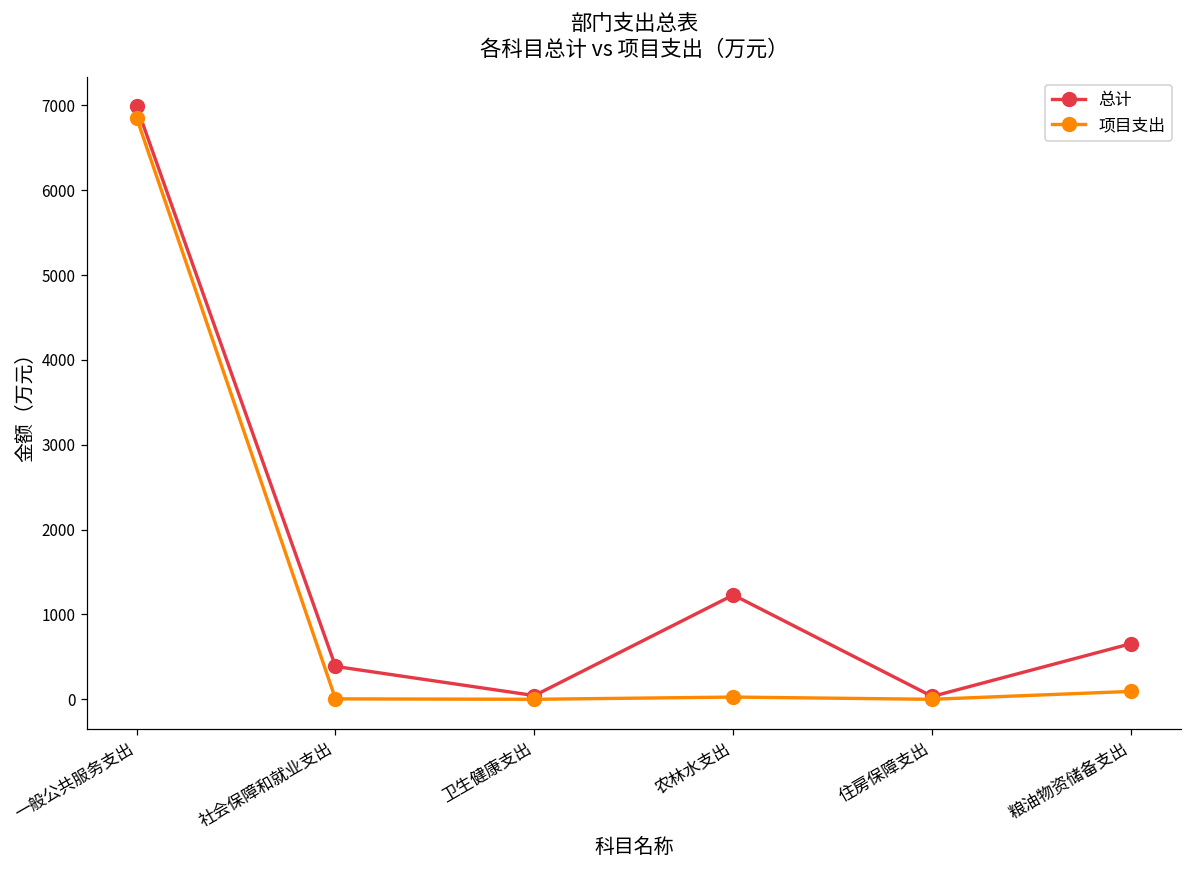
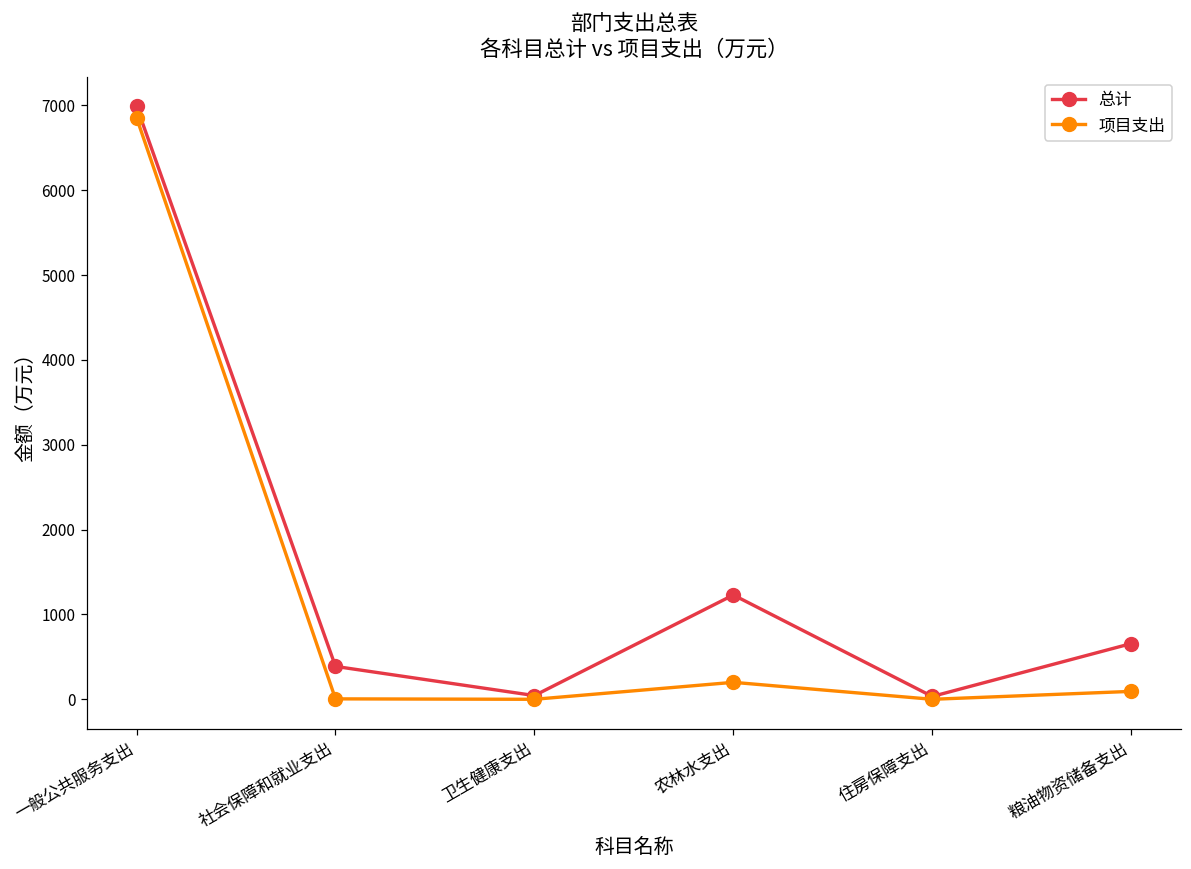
  {
    "总计": {
      "一般公共服务支出": 7000,
      "社会保障和就业支出": 400,
      "卫生健康支出": 0,
      "农林水支出": 1200,
      "住房保障支出": 0,
      "粮油物资储备支出": 700
    },
    "项目支出": {
      "一般公共服务支出": 6900,
      "社会保障和就业支出": 0,
      "卫生健康支出": 0,
-     "农林水支出": 0,
+     "农林水支出": 200,
      "住房保障支出": 0,
      "粮油物资储备支出": 100
    }
  }
